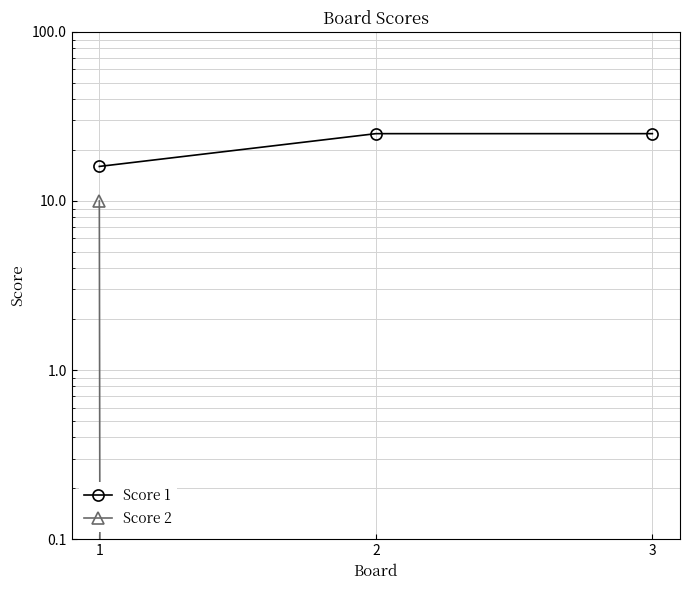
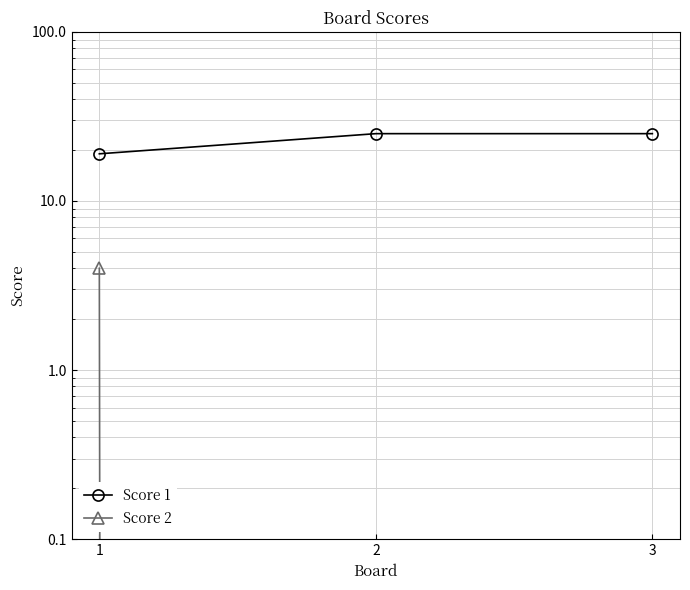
  {
    "Score 1": {
-     "1": 16,
+     "1": 19,
      "2": 25,
      "3": 25
    },
    "Score 2": {
-     "1": 10
+     "1": 4
    }
  }
